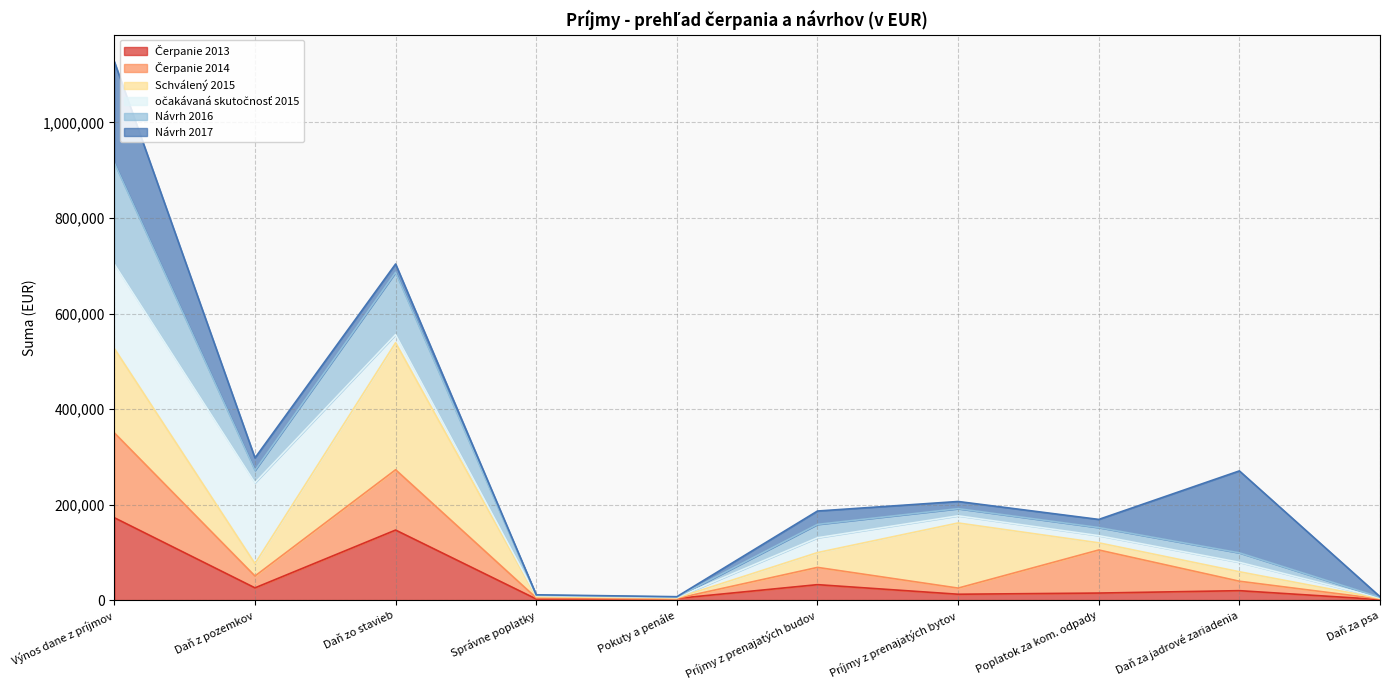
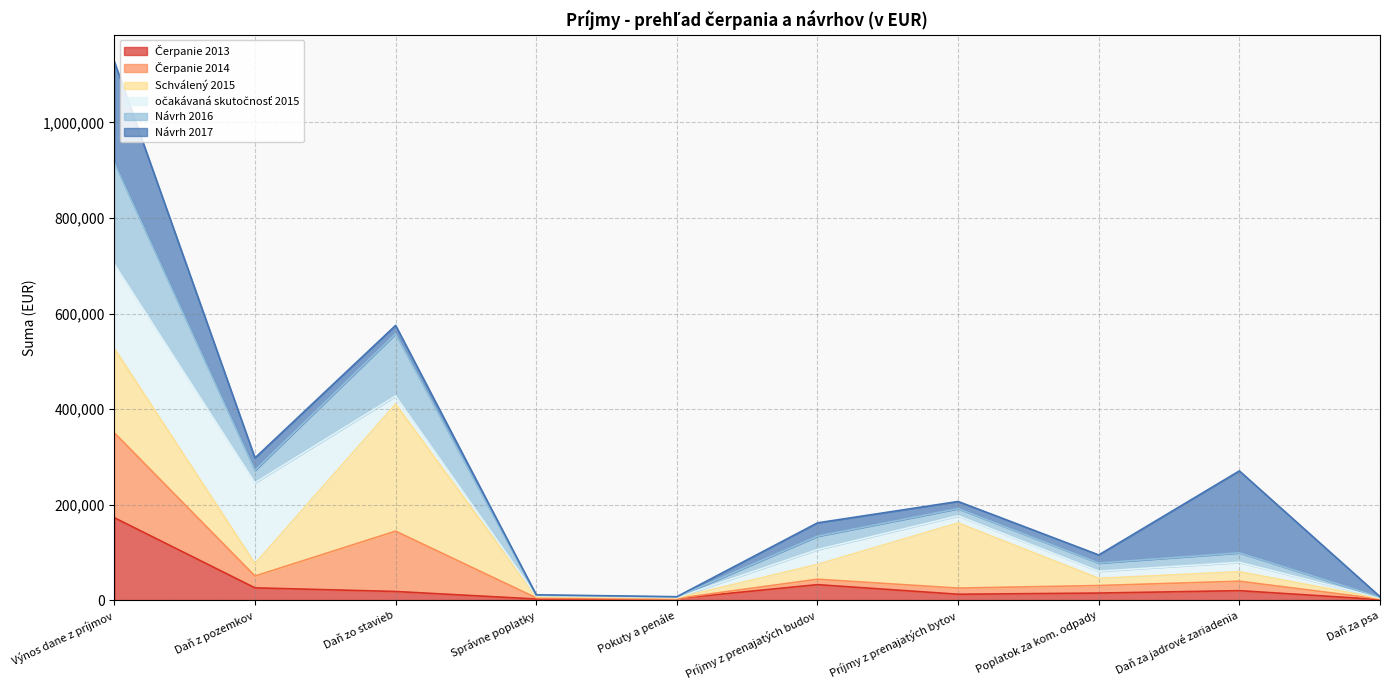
  {
    "Čerpanie 2013": {
      "Výnos dane z príjmov": "170,000",
      "Daň z pozemkov": "30,000",
-     "Daň zo stavieb": "150,000",
+     "Daň zo stavieb": "20,000",
      "Príjmy z prenajatých budov": "30,000",
      "Príjmy z prenajatých bytov": "10,000",
      "Poplatok za kom. odpady": "10,000",
      "Daň za jadrové zariadenia": "20,000"
    },
    "Čerpanie 2014": {
      "Výnos dane z príjmov": "180,000",
      "Daň z pozemkov": "20,000",
      "Daň zo stavieb": "130,000",
-     "Príjmy z prenajatých budov": "40,000",
+     "Príjmy z prenajatých budov": "10,000",
      "Príjmy z prenajatých bytov": "10,000",
-     "Poplatok za kom. odpady": "90,000",
+     "Poplatok za kom. odpady": "20,000",
      "Daň za jadrové zariadenia": "20,000"
    },
    "Schválený 2015": {
      "Výnos dane z príjmov": "180,000",
      "Daň z pozemkov": "30,000",
      "Daň zo stavieb": "270,000",
      "Príjmy z prenajatých budov": "30,000",
      "Príjmy z prenajatých bytov": "140,000",
      "Poplatok za kom. odpady": "20,000",
      "Daň za jadrové zariadenia": "20,000"
    },
    "očakávaná skutočnosť 2015": {
      "Výnos dane z príjmov": "180,000",
      "Daň z pozemkov": "170,000",
      "Daň zo stavieb": "20,000",
      "Príjmy z prenajatých budov": "30,000",
      "Príjmy z prenajatých bytov": "20,000",
      "Poplatok za kom. odpady": "20,000",
      "Daň za jadrové zariadenia": "20,000"
    },
    "Návrh 2016": {
      "Výnos dane z príjmov": "210,000",
      "Daň z pozemkov": "30,000",
      "Daň zo stavieb": "130,000",
      "Príjmy z prenajatých budov": "30,000",
      "Príjmy z prenajatých bytov": "20,000",
      "Poplatok za kom. odpady": "20,000",
      "Daň za jadrové zariadenia": "20,000"
    },
    "Návrh 2017": {
      "Výnos dane z príjmov": "210,000",
      "Daň z pozemkov": "30,000",
      "Daň zo stavieb": "20,000",
      "Príjmy z prenajatých budov": "30,000",
      "Príjmy z prenajatých bytov": "20,000",
      "Poplatok za kom. odpady": "20,000",
      "Daň za jadrové zariadenia": "170,000"
    }
  }
